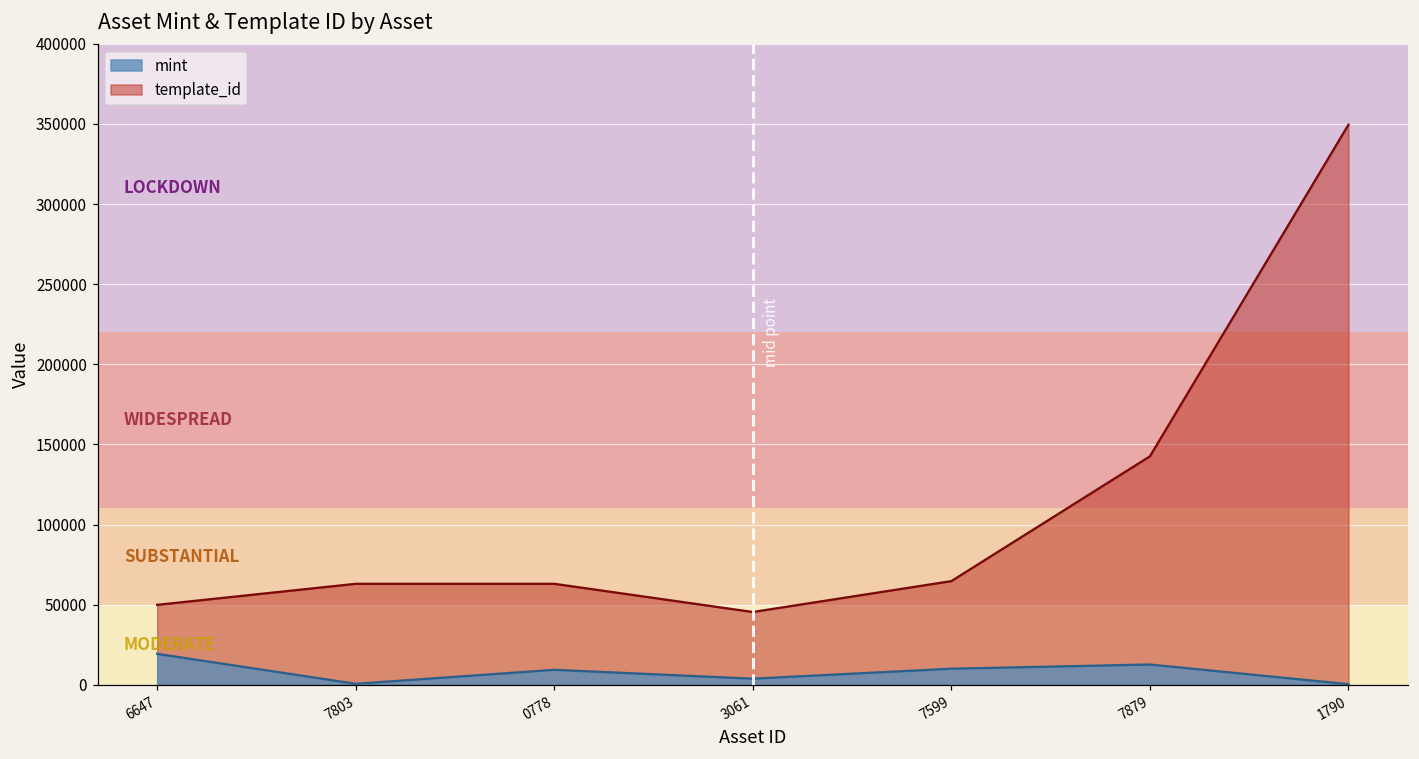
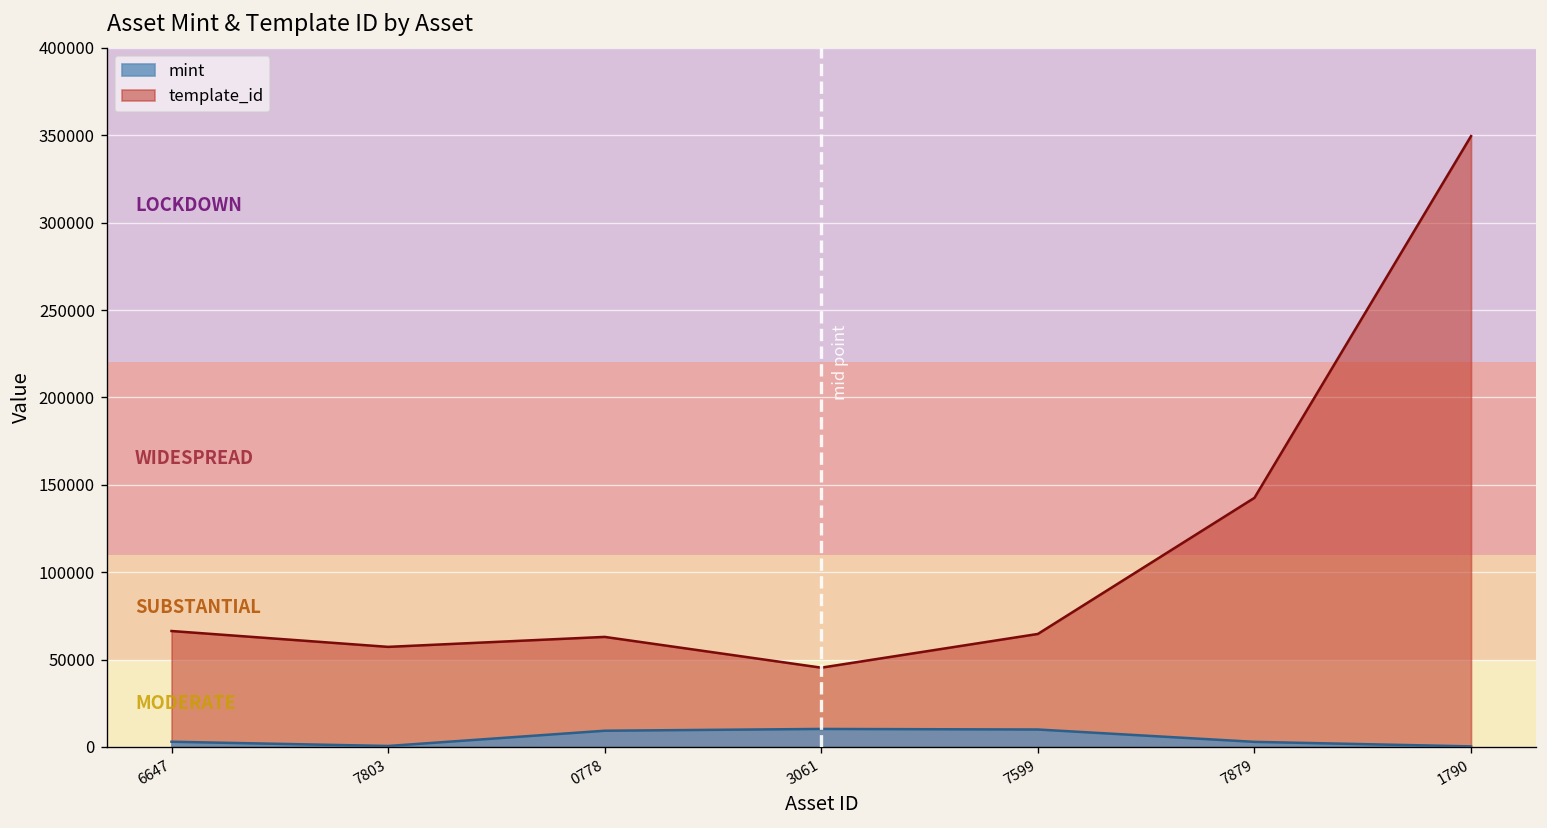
  {
    "mint": {
-     "6647": 19000,
+     "6647": 3000,
      "7803": 1000,
      "0778": 9000,
-     "3061": 4000,
+     "3061": 10000,
      "7599": 10000,
-     "7879": 13000,
+     "7879": 3000,
      "1790": 0
    },
    "template_id": {
-     "6647": 50000,
-     "7803": 63000,
+     "6647": 66000,
+     "7803": 57000,
      "0778": 63000,
      "3061": 45000,
      "7599": 65000,
      "7879": 143000,
      "1790": 350000
    }
  }
